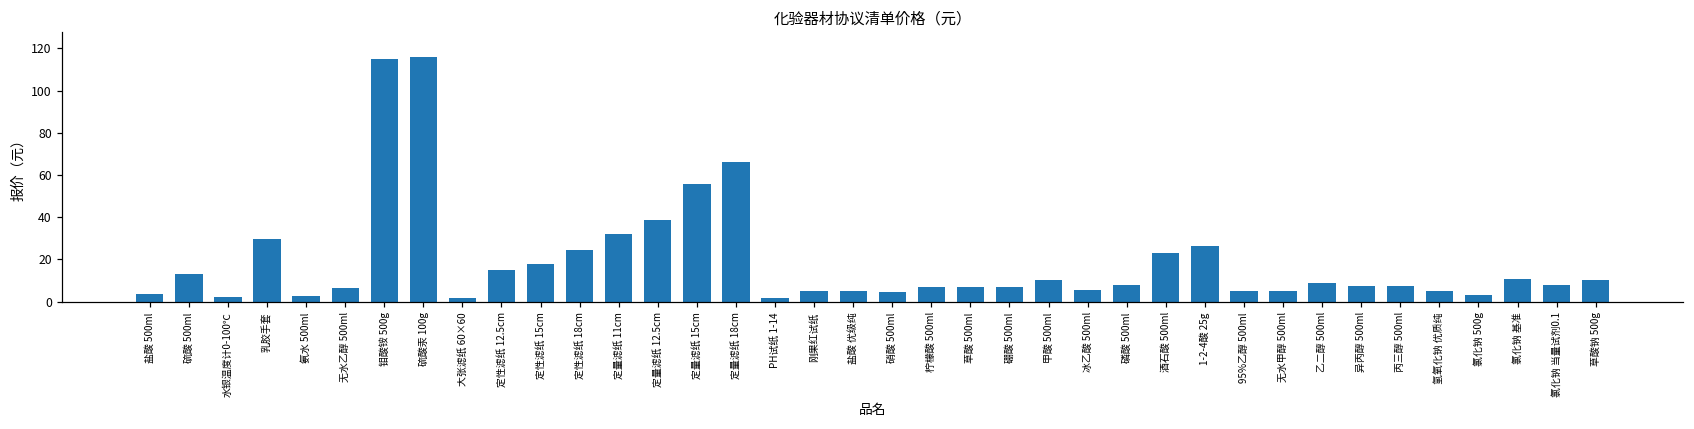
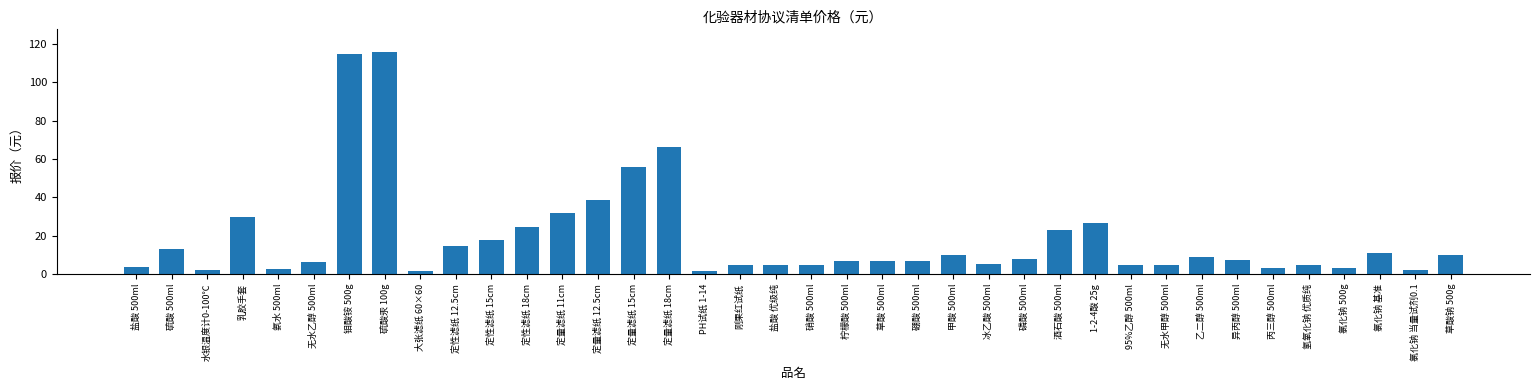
  {
    "盐酸 500ml": 4,
    "硫酸 500ml": 13,
    "水银温度计0-100℃": 2,
    "乳胶手套": 30,
    "氨水 500ml": 3,
    "无水乙醇 500ml": 7,
    "钼酸铵 500g": 115,
    "硫酸汞 100g": 116,
    "大张滤纸 60×60": 2,
    "定性滤纸 12.5cm": 15,
    "定性滤纸 15cm": 18,
    "定性滤纸 18cm": 25,
    "定量滤纸 11cm": 32,
    "定量滤纸 12.5cm": 39,
    "定量滤纸 15cm": 56,
    "定量滤纸 18cm": 66,
    "PH试纸 1-14": 2,
    "刚果红试纸": 5,
    "盐酸 优级纯": 5,
    "硝酸 500ml": 5,
    "柠檬酸 500ml": 7,
    "草酸 500ml": 7,
    "硼酸 500ml": 7,
    "甲酸 500ml": 10,
    "冰乙酸 500ml": 6,
    "磷酸 500ml": 8,
    "酒石酸 500ml": 23,
    "1-2-4酸 25g": 27,
    "95%乙醇 500ml": 5,
    "无水甲醇 500ml": 5,
    "乙二醇 500ml": 9,
    "异丙醇 500ml": 8,
-   "丙三醇 500ml": 8,
+   "丙三醇 500ml": 3,
    "氢氧化钠 优质纯": 5,
    "氯化钠 500g": 3,
    "氯化钠 基准": 11,
-   "氯化钠 当量试剂0.1": 8,
+   "氯化钠 当量试剂0.1": 2,
    "草酸钠 500g": 10
  }
